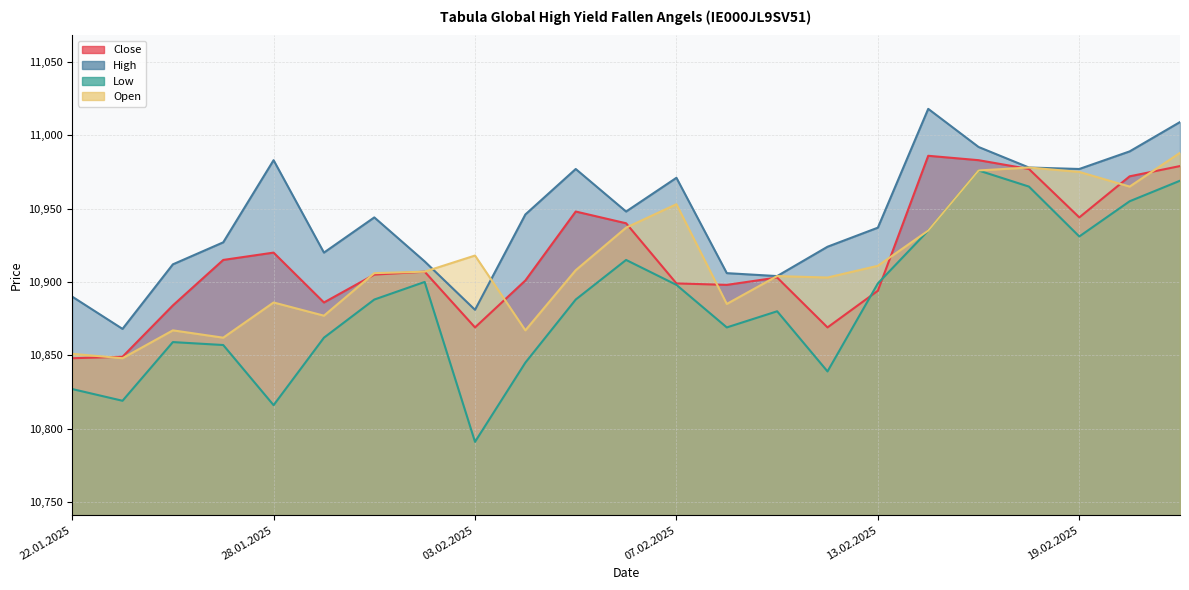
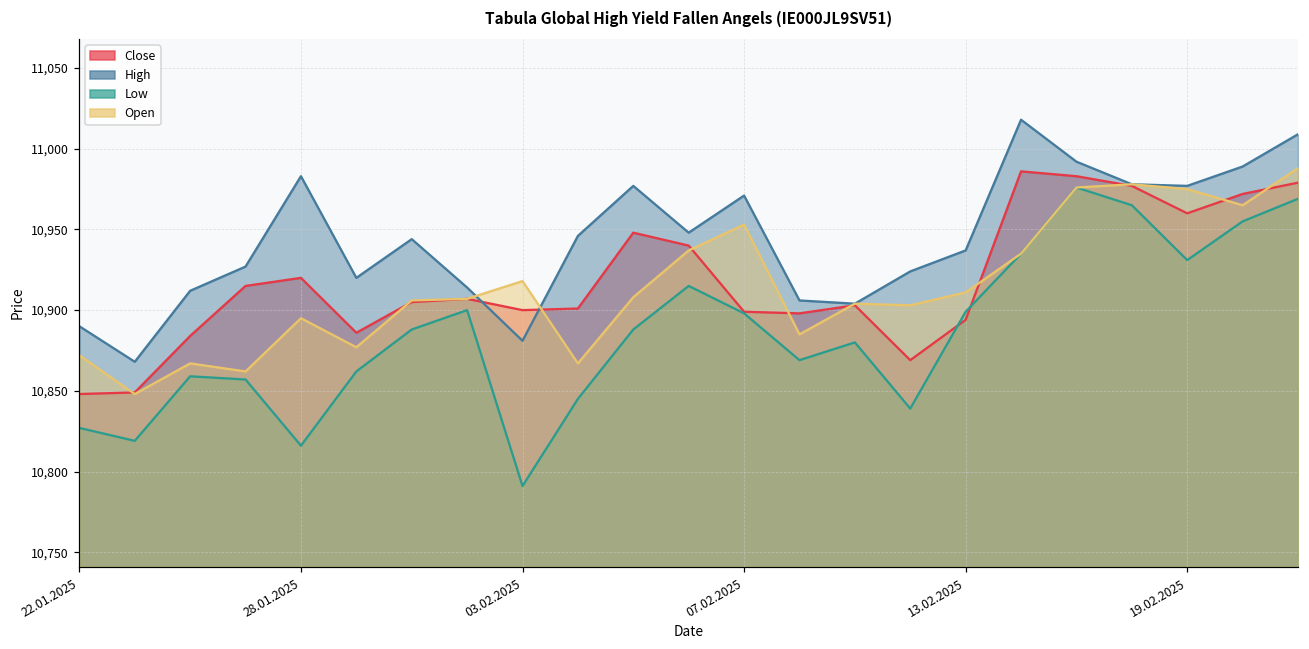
  {
    "Close": {
      "22.01.2025": "10,848",
      "28.01.2025": "10,920",
-     "03.02.2025": "10,869",
+     "03.02.2025": "10,900",
      "13.02.2025": "10,894",
-     "19.02.2025": "10,944"
+     "19.02.2025": "10,960"
    },
    "Open": {
-     "22.01.2025": "10,851",
-     "28.01.2025": "10,886",
+     "22.01.2025": "10,872",
+     "28.01.2025": "10,895",
      "03.02.2025": "10,918",
      "07.02.2025": "10,953",
      "13.02.2025": "10,911",
      "19.02.2025": "10,975"
    }
  }
